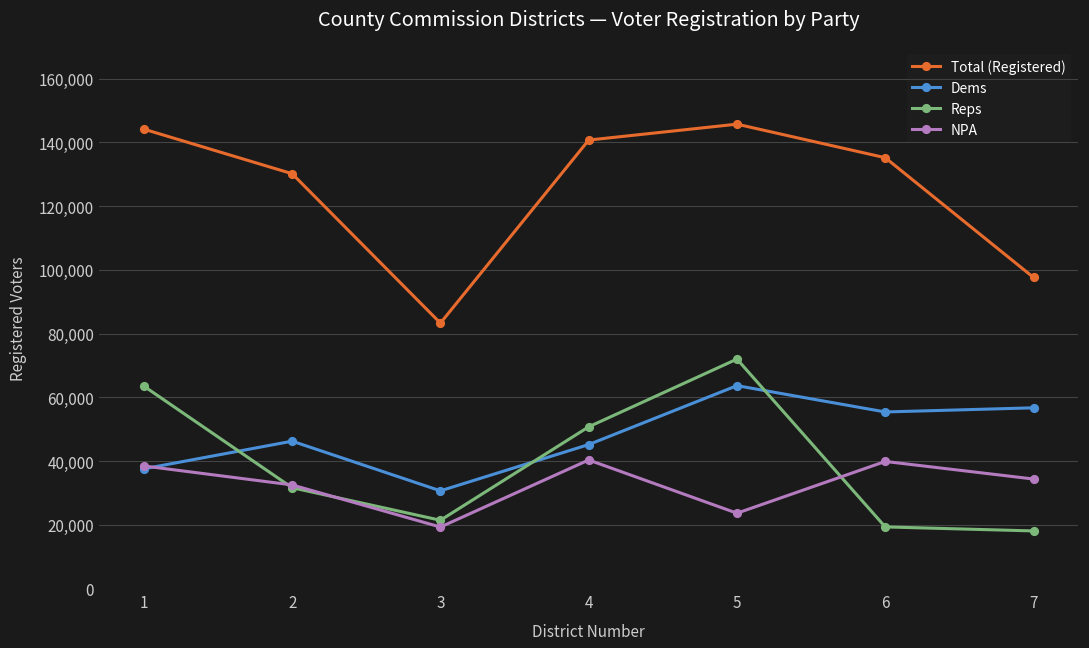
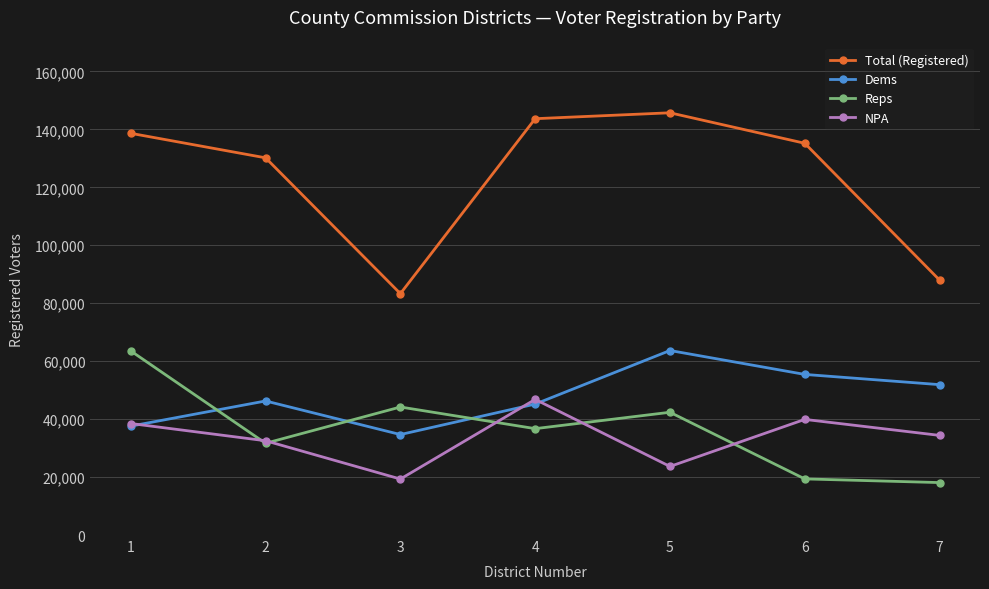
  {
    "Total (Registered)": {
-     "1": "144,000",
+     "1": "139,000",
      "2": "130,000",
      "3": "83,000",
-     "4": "141,000",
+     "4": "144,000",
      "5": "146,000",
      "6": "135,000",
-     "7": "98,000"
+     "7": "88,000"
    },
    "Dems": {
      "1": "38,000",
      "2": "46,000",
-     "3": "31,000",
+     "3": "35,000",
      "4": "45,000",
      "5": "64,000",
      "6": "55,000",
-     "7": "57,000"
+     "7": "52,000"
    },
    "Reps": {
      "1": "64,000",
-     "3": "21,000",
-     "4": "51,000",
-     "5": "72,000",
+     "3": "44,000",
+     "4": "37,000",
+     "5": "42,000",
      "6": "19,000",
      "7": "18,000"
    },
    "NPA": {
      "1": "38,000",
      "3": "19,000",
-     "4": "40,000",
+     "4": "47,000",
      "5": "24,000",
      "6": "40,000",
      "7": "34,000"
    }
  }
